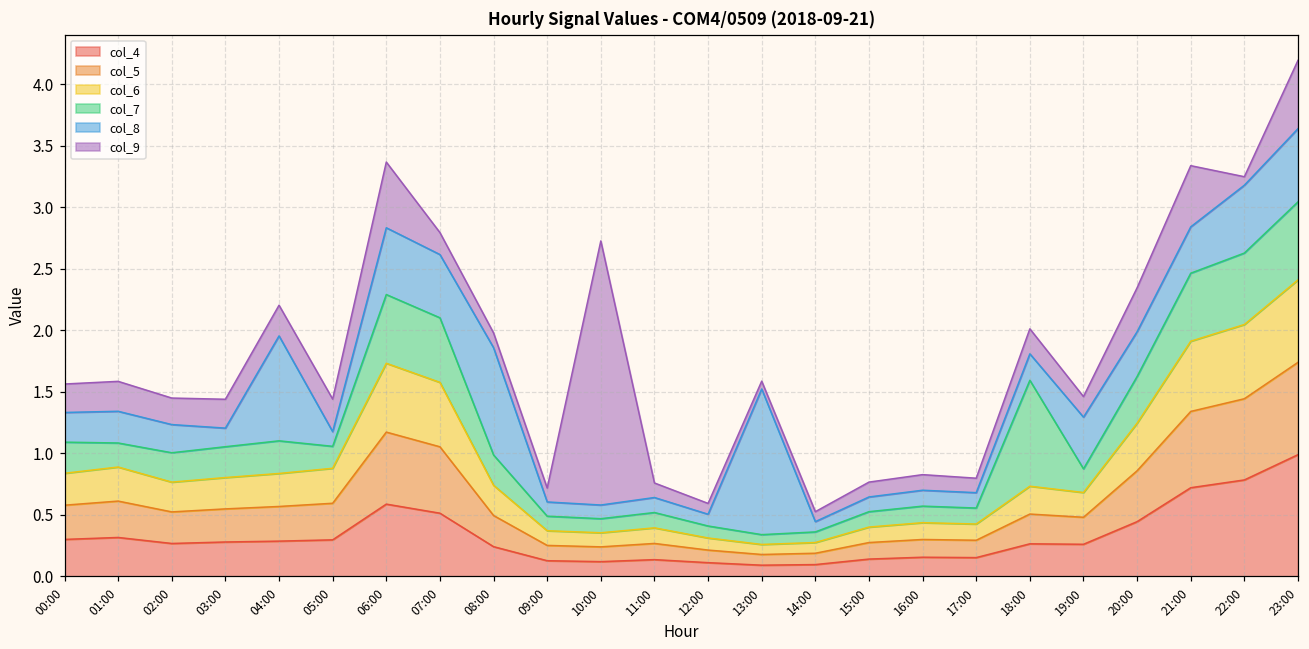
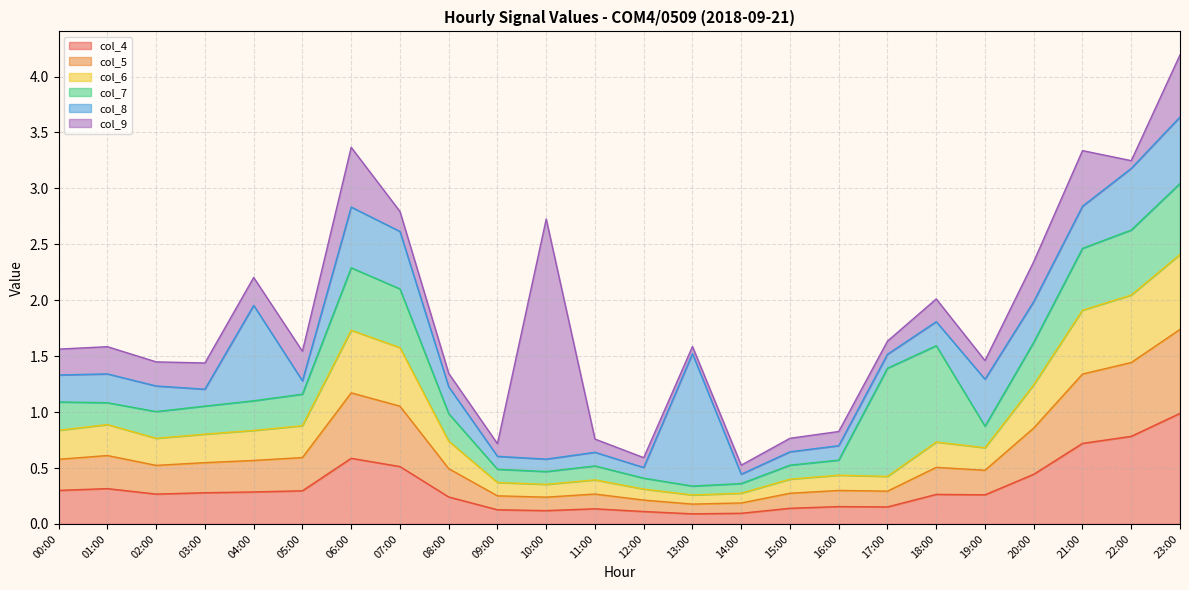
  {
    "col_7": {
      "00:00": 0.25,
      "01:00": 0.20,
      "02:00": 0.24,
      "03:00": 0.25,
      "04:00": 0.27,
-     "05:00": 0.18,
+     "05:00": 0.28,
      "06:00": 0.56,
      "07:00": 0.52,
      "08:00": 0.25,
      "09:00": 0.12,
      "10:00": 0.11,
      "11:00": 0.12,
      "12:00": 0.10,
      "13:00": 0.08,
      "14:00": 0.09,
      "15:00": 0.13,
      "16:00": 0.13,
-     "17:00": 0.13,
+     "17:00": 0.97,
      "18:00": 0.86,
      "19:00": 0.19,
      "20:00": 0.38,
      "21:00": 0.55,
      "22:00": 0.58,
      "23:00": 0.63
    },
    "col_8": {
      "00:00": 0.24,
      "01:00": 0.26,
      "02:00": 0.23,
      "03:00": 0.15,
      "04:00": 0.85,
      "05:00": 0.12,
      "06:00": 0.54,
      "07:00": 0.51,
-     "08:00": 0.87,
+     "08:00": 0.24,
      "09:00": 0.12,
      "10:00": 0.11,
      "11:00": 0.12,
      "12:00": 0.10,
      "13:00": 1.18,
      "14:00": 0.08,
      "15:00": 0.12,
      "16:00": 0.13,
      "17:00": 0.12,
      "18:00": 0.22,
      "19:00": 0.42,
      "20:00": 0.36,
      "21:00": 0.38,
      "22:00": 0.55,
      "23:00": 0.59
    },
    "col_9": {
      "00:00": 0.23,
      "01:00": 0.24,
      "02:00": 0.22,
      "03:00": 0.23,
      "04:00": 0.25,
      "05:00": 0.26,
      "06:00": 0.53,
      "07:00": 0.18,
      "08:00": 0.12,
      "09:00": 0.11,
      "10:00": 2.15,
      "11:00": 0.12,
      "12:00": 0.09,
      "13:00": 0.06,
      "14:00": 0.08,
      "15:00": 0.12,
      "16:00": 0.13,
      "17:00": 0.12,
      "18:00": 0.20,
      "19:00": 0.17,
      "20:00": 0.36,
      "21:00": 0.50,
      "22:00": 0.07,
      "23:00": 0.56
    }
  }
